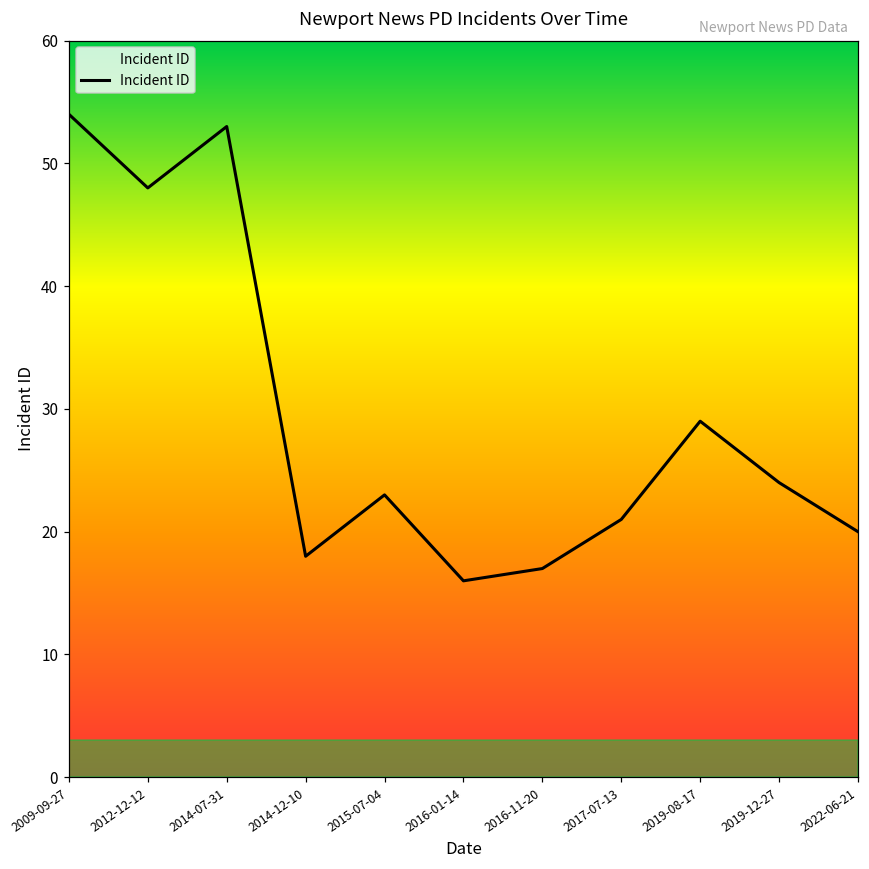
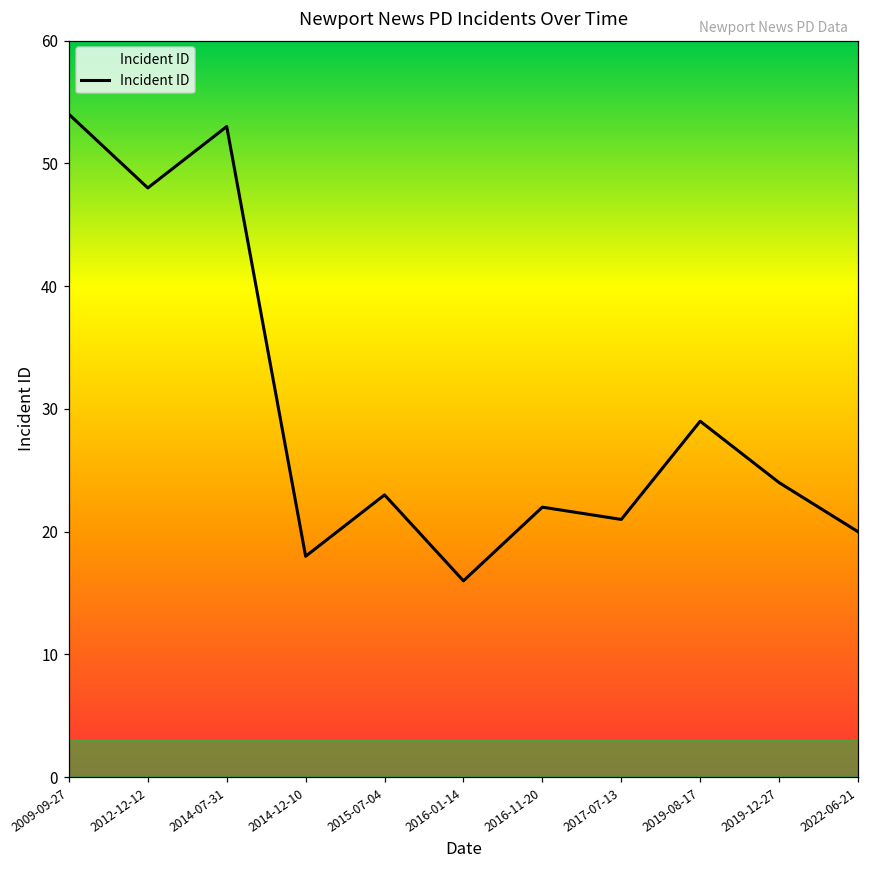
  {
    "2009-09-27": 54,
    "2012-12-12": 48,
    "2014-07-31": 53,
    "2014-12-10": 18,
    "2015-07-04": 23,
    "2016-01-14": 16,
-   "2016-11-20": 17,
+   "2016-11-20": 22,
    "2017-07-13": 21,
    "2019-08-17": 29,
    "2019-12-27": 24,
    "2022-06-21": 20
  }
